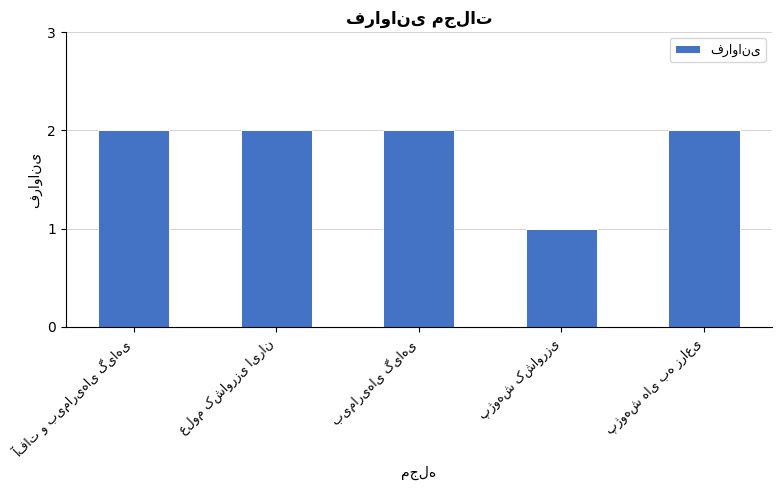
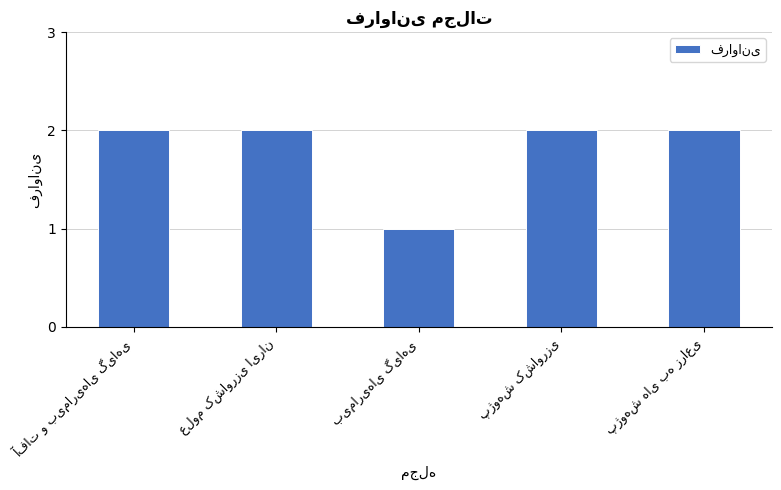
  {
    "آفات و بیماریهای گیاهی": 2,
    "علوم کشاورزی ایران": 2,
-   "بیماریهای گیاهی": 2,
-   "پژوهش کشاورزی": 1,
+   "بیماریهای گیاهی": 1,
+   "پژوهش کشاورزی": 2,
    "پژوهش های به زراعی": 2
  }
